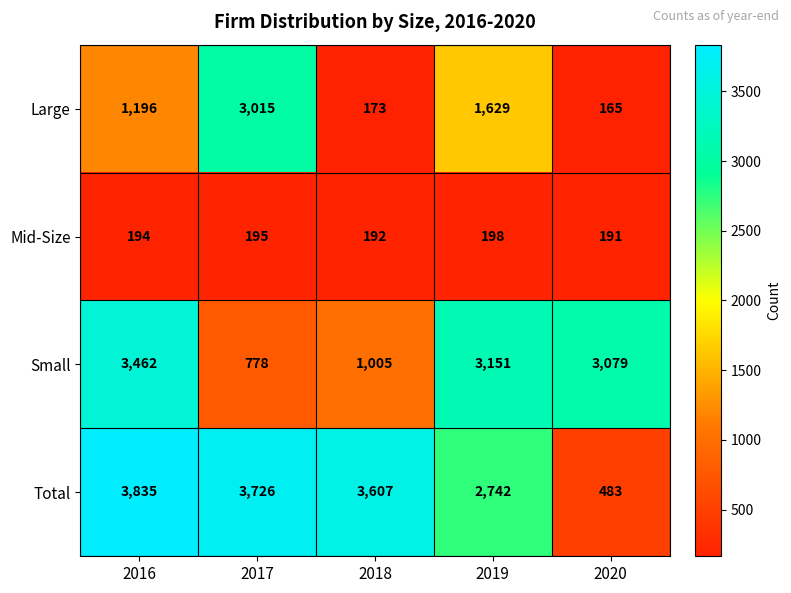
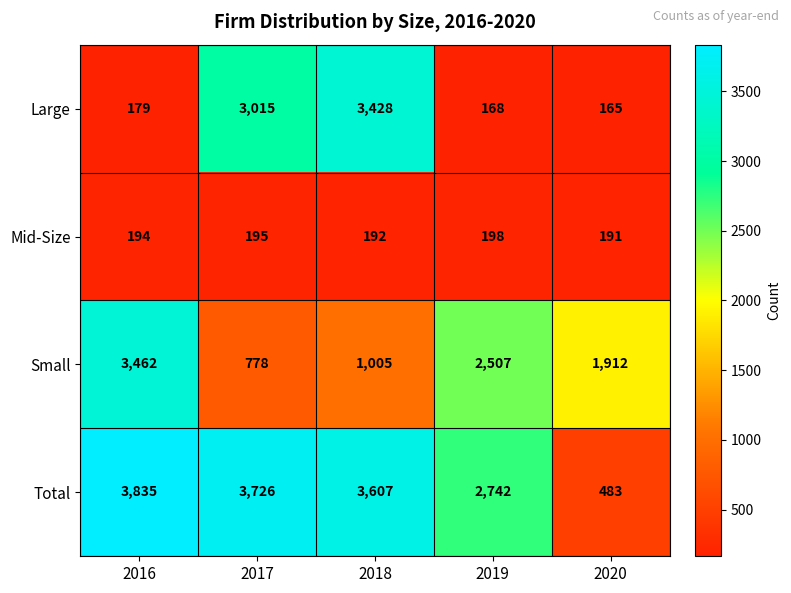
  {
    "Large": {
-     "2016": "1,196",
+     "2016": "179",
      "2017": "3,015",
-     "2018": "173",
-     "2019": "1,629",
+     "2018": "3,428",
+     "2019": "168",
      "2020": "165"
    },
    "Mid-Size": {
      "2016": "194",
      "2017": "195",
      "2018": "192",
      "2019": "198",
      "2020": "191"
    },
    "Small": {
      "2016": "3,462",
      "2017": "778",
      "2018": "1,005",
-     "2019": "3,151",
-     "2020": "3,079"
+     "2019": "2,507",
+     "2020": "1,912"
    },
    "Total": {
      "2016": "3,835",
      "2017": "3,726",
      "2018": "3,607",
      "2019": "2,742",
      "2020": "483"
    }
  }
